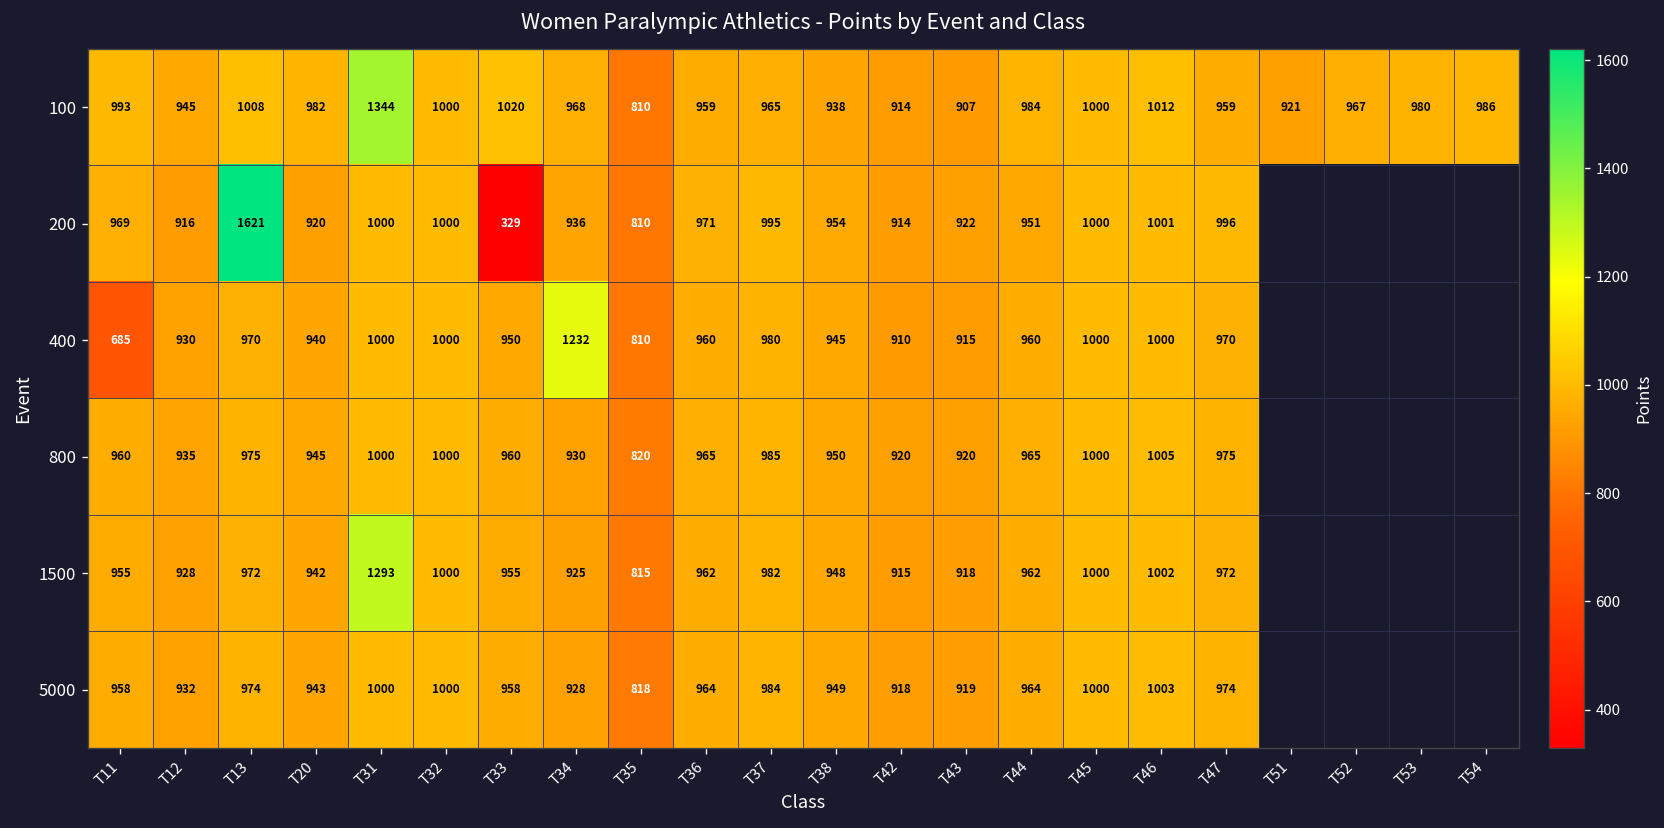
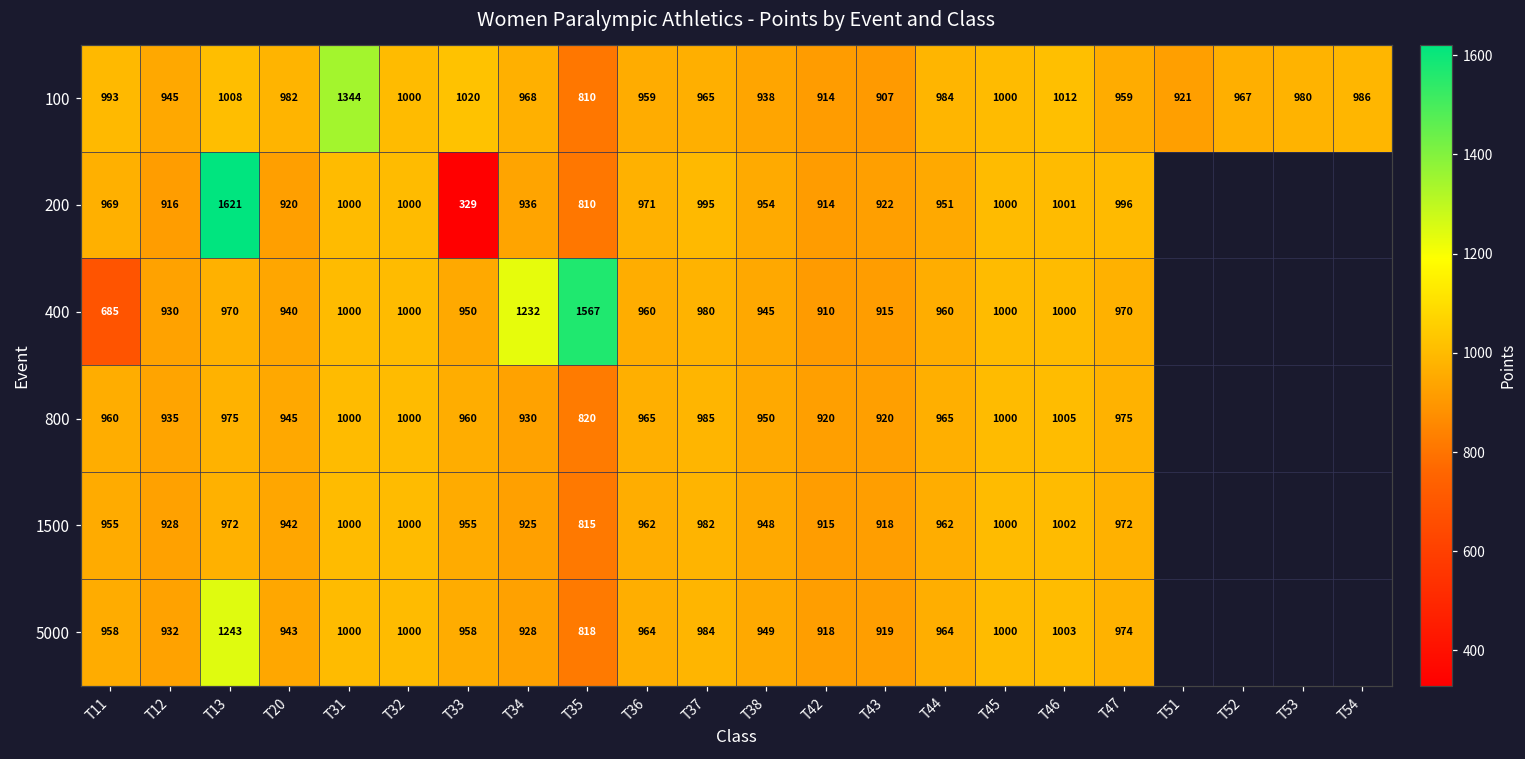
  {
    "100": {
      "T11": 993,
      "T12": 945,
      "T13": 1008,
      "T20": 982,
      "T31": 1344,
      "T32": 1000,
      "T33": 1020,
      "T34": 968,
      "T35": 810,
      "T36": 959,
      "T37": 965,
      "T38": 938,
      "T42": 914,
      "T43": 907,
      "T44": 984,
      "T45": 1000,
      "T46": 1012,
      "T47": 959,
      "T51": 921,
      "T52": 967,
      "T53": 980,
      "T54": 986
    },
    "200": {
      "T11": 969,
      "T12": 916,
      "T13": 1621,
      "T20": 920,
      "T31": 1000,
      "T32": 1000,
      "T33": 329,
      "T34": 936,
      "T35": 810,
      "T36": 971,
      "T37": 995,
      "T38": 954,
      "T42": 914,
      "T43": 922,
      "T44": 951,
      "T45": 1000,
      "T46": 1001,
      "T47": 996
    },
    "400": {
      "T11": 685,
      "T12": 930,
      "T13": 970,
      "T20": 940,
      "T31": 1000,
      "T32": 1000,
      "T33": 950,
      "T34": 1232,
-     "T35": 810,
+     "T35": 1567,
      "T36": 960,
      "T37": 980,
      "T38": 945,
      "T42": 910,
      "T43": 915,
      "T44": 960,
      "T45": 1000,
      "T46": 1000,
      "T47": 970
    },
    "800": {
      "T11": 960,
      "T12": 935,
      "T13": 975,
      "T20": 945,
      "T31": 1000,
      "T32": 1000,
      "T33": 960,
      "T34": 930,
      "T35": 820,
      "T36": 965,
      "T37": 985,
      "T38": 950,
      "T42": 920,
      "T43": 920,
      "T44": 965,
      "T45": 1000,
      "T46": 1005,
      "T47": 975
    },
    "1500": {
      "T11": 955,
      "T12": 928,
      "T13": 972,
      "T20": 942,
-     "T31": 1293,
+     "T31": 1000,
      "T32": 1000,
      "T33": 955,
      "T34": 925,
      "T35": 815,
      "T36": 962,
      "T37": 982,
      "T38": 948,
      "T42": 915,
      "T43": 918,
      "T44": 962,
      "T45": 1000,
      "T46": 1002,
      "T47": 972
    },
    "5000": {
      "T11": 958,
      "T12": 932,
-     "T13": 974,
+     "T13": 1243,
      "T20": 943,
      "T31": 1000,
      "T32": 1000,
      "T33": 958,
      "T34": 928,
      "T35": 818,
      "T36": 964,
      "T37": 984,
      "T38": 949,
      "T42": 918,
      "T43": 919,
      "T44": 964,
      "T45": 1000,
      "T46": 1003,
      "T47": 974
    }
  }
